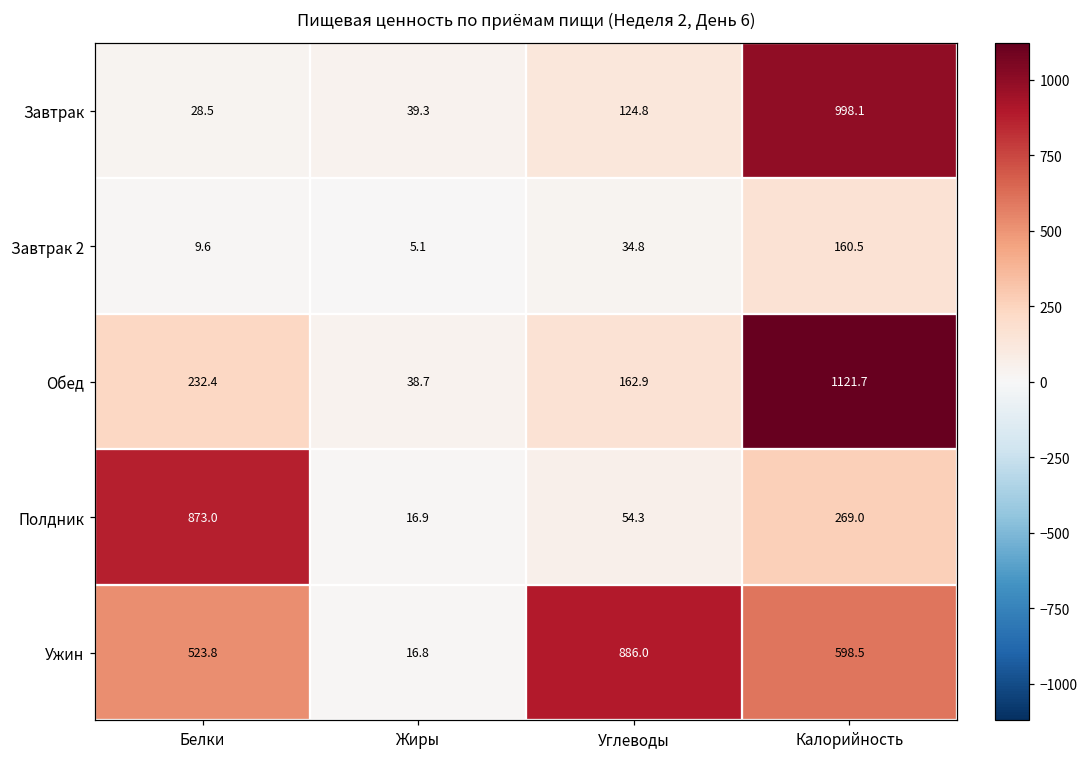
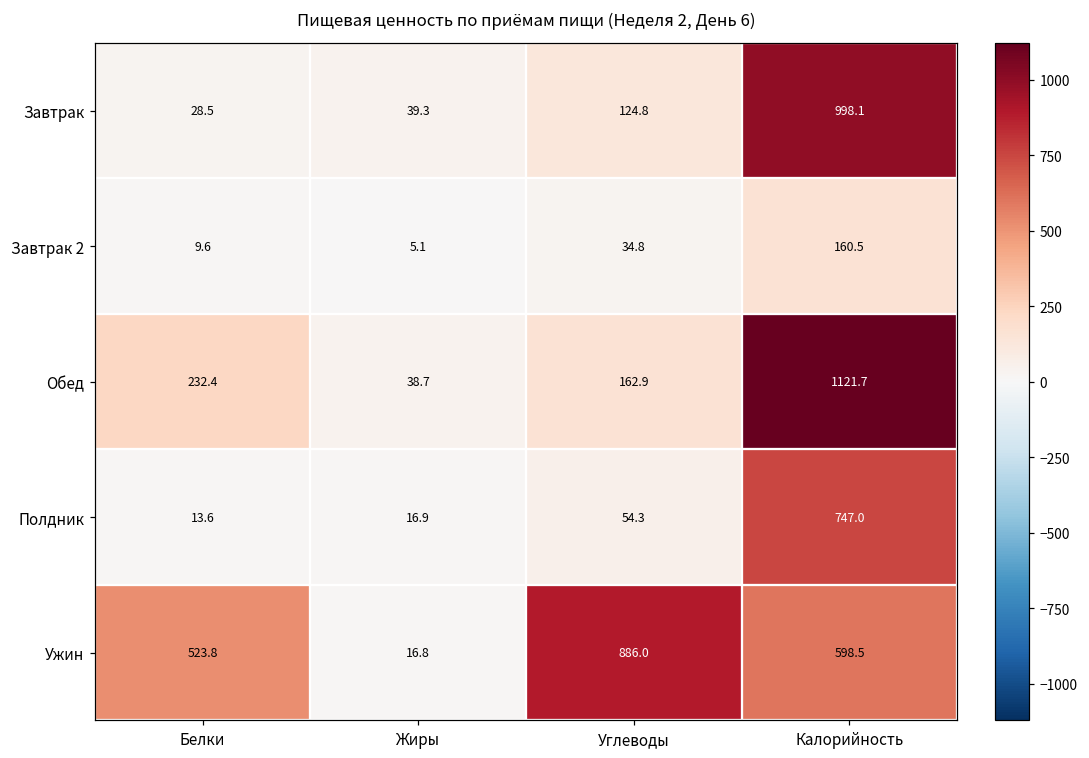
  {
    "Завтрак": {
      "Белки": 28.5,
      "Жиры": 39.3,
      "Углеводы": 124.8,
      "Калорийность": 998.1
    },
    "Завтрак 2": {
      "Белки": 9.6,
      "Жиры": 5.1,
      "Углеводы": 34.8,
      "Калорийность": 160.5
    },
    "Обед": {
      "Белки": 232.4,
      "Жиры": 38.7,
      "Углеводы": 162.9,
      "Калорийность": 1121.7
    },
    "Полдник": {
-     "Белки": 873.0,
+     "Белки": 13.6,
      "Жиры": 16.9,
      "Углеводы": 54.3,
-     "Калорийность": 269.0
+     "Калорийность": 747.0
    },
    "Ужин": {
      "Белки": 523.8,
      "Жиры": 16.8,
      "Углеводы": 886.0,
      "Калорийность": 598.5
    }
  }
